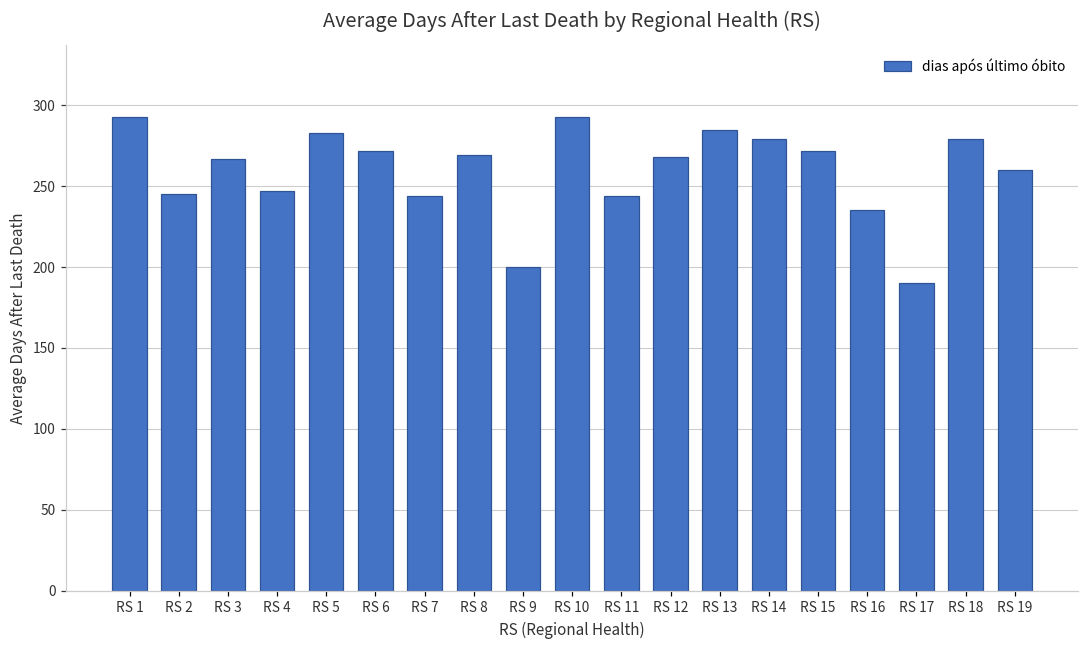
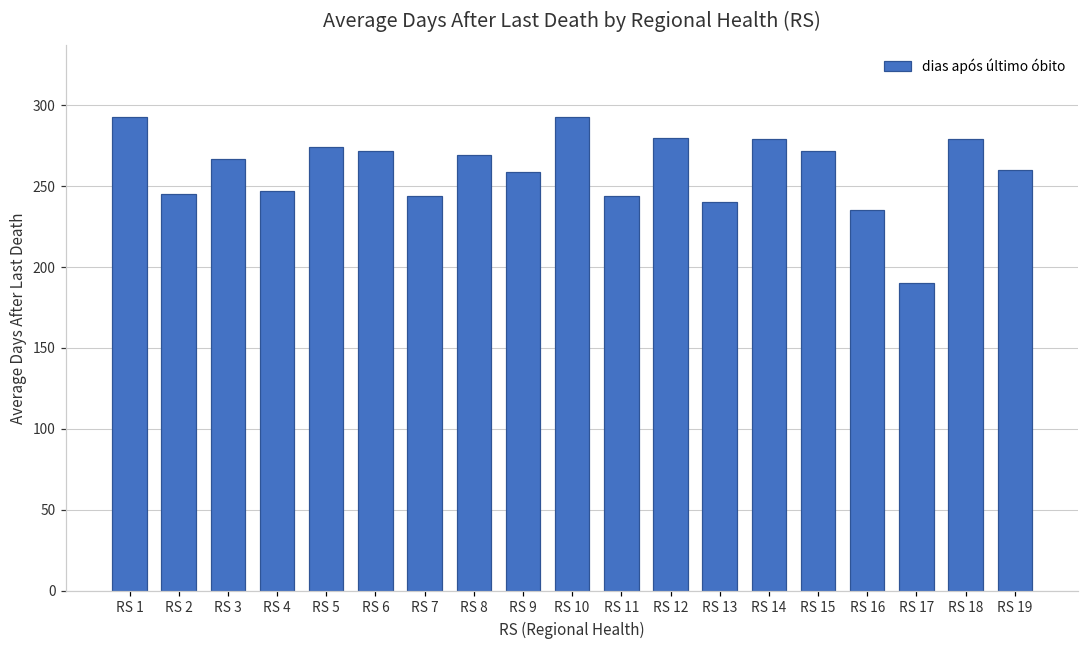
  {
    "RS 1": 293,
    "RS 2": 245,
    "RS 3": 267,
    "RS 4": 247,
-   "RS 5": 283,
+   "RS 5": 274,
    "RS 6": 272,
    "RS 7": 244,
    "RS 8": 269,
-   "RS 9": 200,
+   "RS 9": 259,
    "RS 10": 293,
    "RS 11": 244,
-   "RS 12": 268,
-   "RS 13": 285,
+   "RS 12": 280,
+   "RS 13": 240,
    "RS 14": 279,
    "RS 15": 272,
    "RS 16": 235,
    "RS 17": 190,
    "RS 18": 279,
    "RS 19": 260
  }
